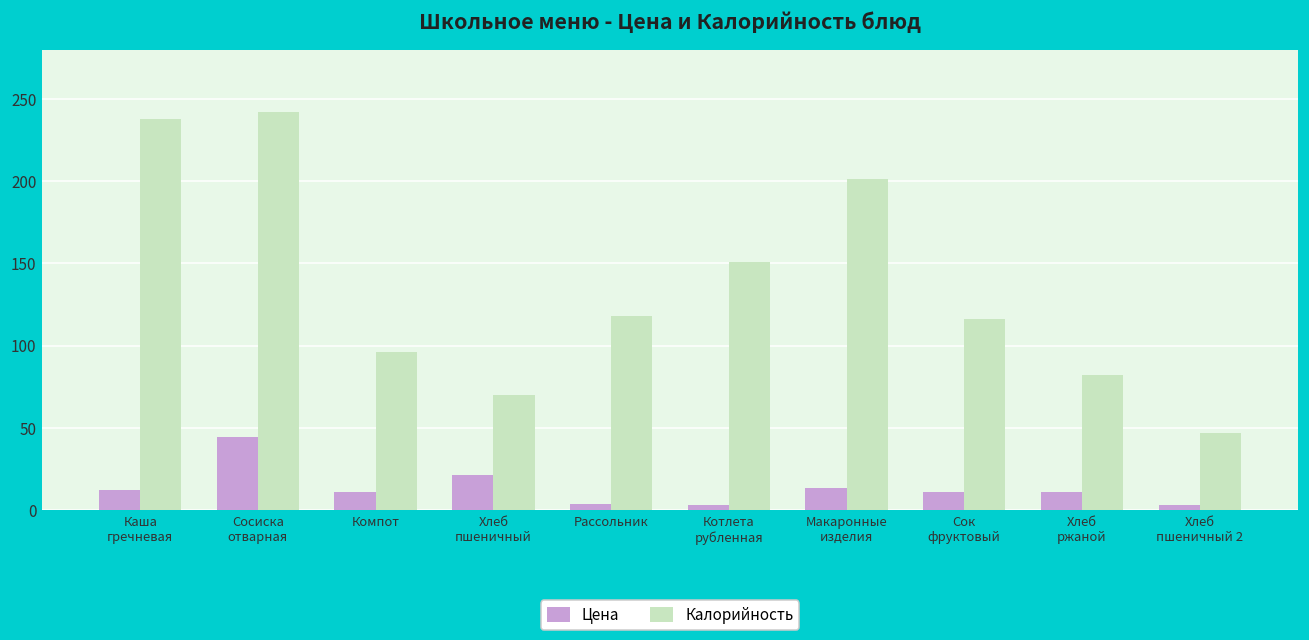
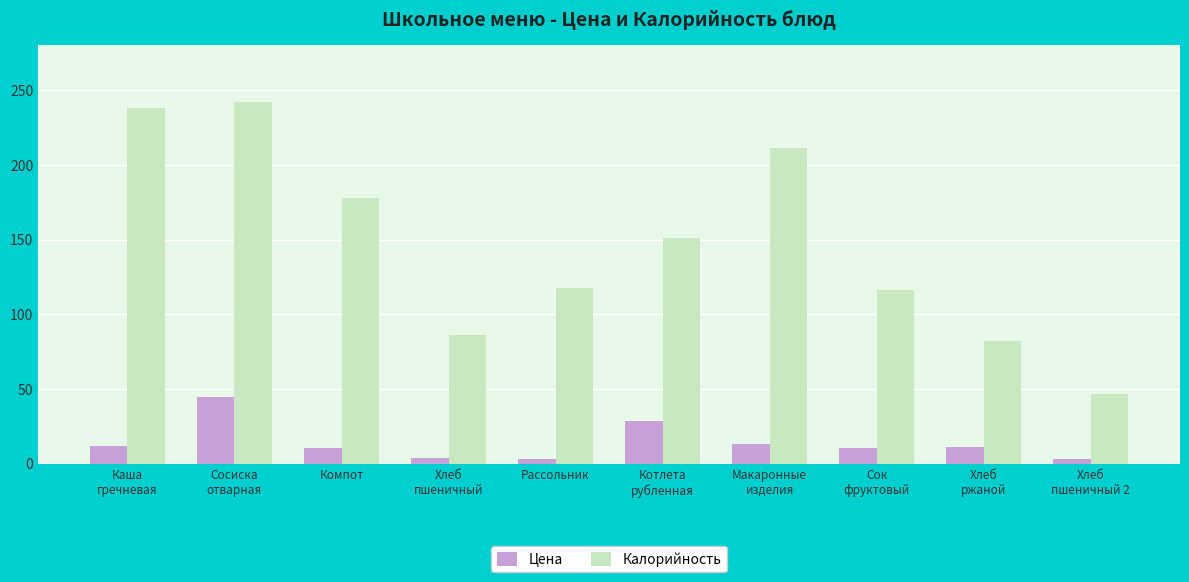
  {
    "Цена": {
      "Каша гречневая": 12,
      "Сосиска отварная": 45,
      "Компот": 11,
-     "Хлеб пшеничный": 21,
+     "Хлеб пшеничный": 4,
      "Рассольник": 3,
-     "Котлета рубленная": 3,
+     "Котлета рубленная": 28,
      "Макаронные изделия": 13,
      "Сок фруктовый": 11,
      "Хлеб ржаной": 11,
      "Хлеб пшеничный 2": 3
    },
    "Калорийность": {
      "Каша гречневая": 238,
      "Сосиска отварная": 242,
-     "Компот": 96,
-     "Хлеб пшеничный": 70,
+     "Компот": 178,
+     "Хлеб пшеничный": 86,
      "Рассольник": 118,
      "Котлета рубленная": 151,
-     "Макаронные изделия": 201,
+     "Макаронные изделия": 211,
      "Сок фруктовый": 116,
      "Хлеб ржаной": 82,
      "Хлеб пшеничный 2": 47
    }
  }
